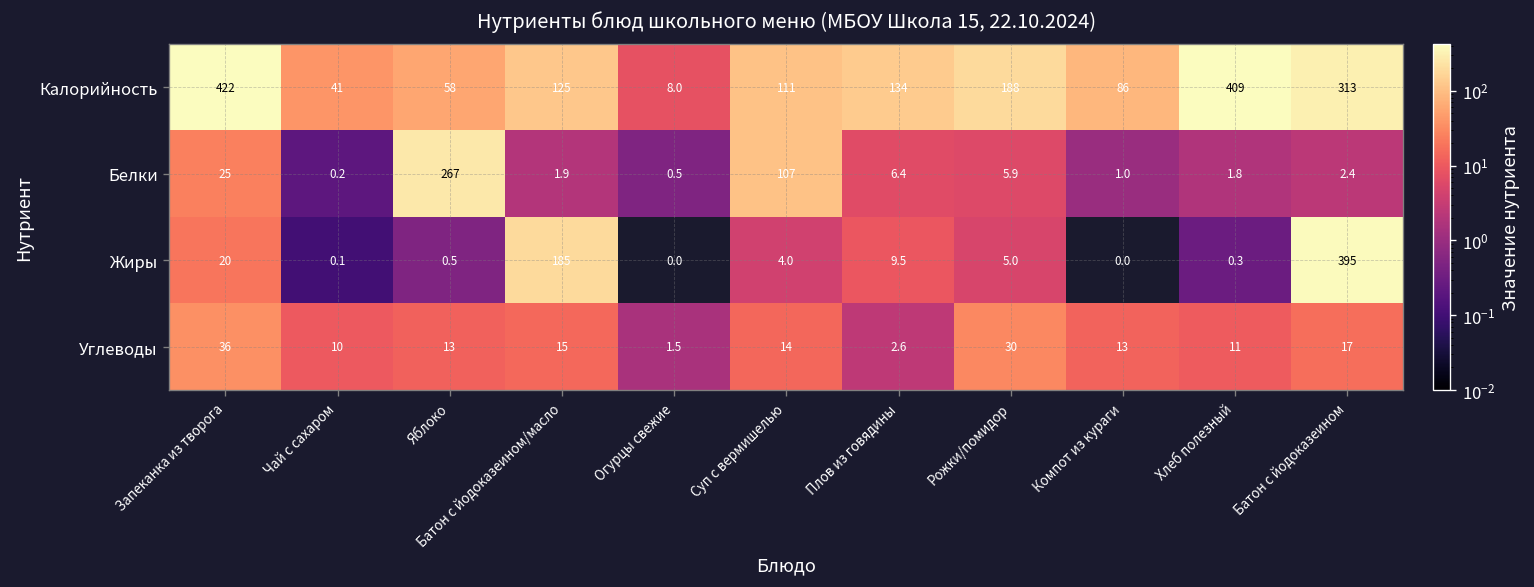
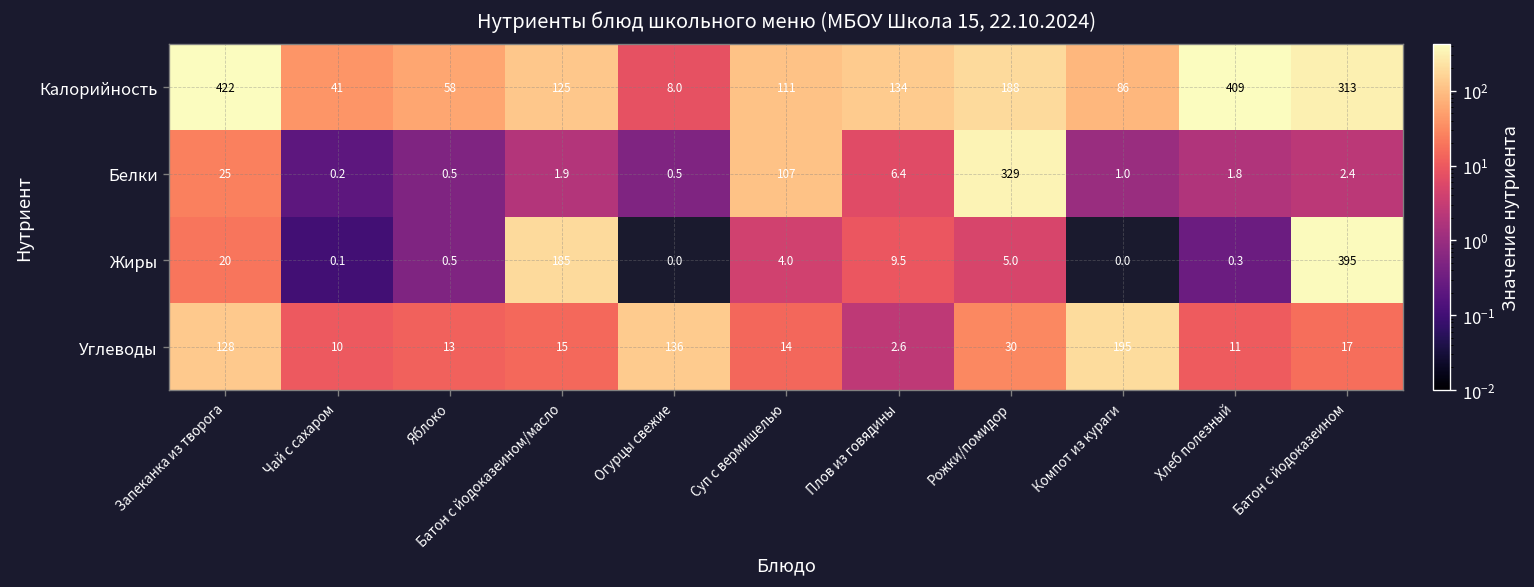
  {
    "Калорийность": {
      "Запеканка из творога": 422,
      "Чай с сахаром": 41,
      "Яблоко": 58,
      "Батон с йодоказеином/масло": 125,
      "Огурцы свежие": 8.0,
      "Суп с вермишелью": 111,
      "Плов из говядины": 134,
      "Рожки/помидор": 188,
      "Компот из кураги": 86,
      "Хлеб полезный": 409,
      "Батон с йодоказеином": 313
    },
    "Белки": {
      "Запеканка из творога": 25,
      "Чай с сахаром": 0.2,
-     "Яблоко": 267,
+     "Яблоко": 0.5,
      "Батон с йодоказеином/масло": 1.9,
      "Огурцы свежие": 0.5,
      "Суп с вермишелью": 107,
      "Плов из говядины": 6.4,
-     "Рожки/помидор": 5.9,
+     "Рожки/помидор": 329,
      "Компот из кураги": 1.0,
      "Хлеб полезный": 1.8,
      "Батон с йодоказеином": 2.4
    },
    "Жиры": {
      "Запеканка из творога": 20,
      "Чай с сахаром": 0.1,
      "Яблоко": 0.5,
      "Батон с йодоказеином/масло": 185,
      "Огурцы свежие": 0.0,
      "Суп с вермишелью": 4.0,
      "Плов из говядины": 9.5,
      "Рожки/помидор": 5.0,
      "Компот из кураги": 0.0,
      "Хлеб полезный": 0.3,
      "Батон с йодоказеином": 395
    },
    "Углеводы": {
-     "Запеканка из творога": 36,
+     "Запеканка из творога": 128,
      "Чай с сахаром": 10,
      "Яблоко": 13,
      "Батон с йодоказеином/масло": 15,
-     "Огурцы свежие": 1.5,
+     "Огурцы свежие": 136,
      "Суп с вермишелью": 14,
      "Плов из говядины": 2.6,
      "Рожки/помидор": 30,
-     "Компот из кураги": 13,
+     "Компот из кураги": 195,
      "Хлеб полезный": 11,
      "Батон с йодоказеином": 17
    }
  }
